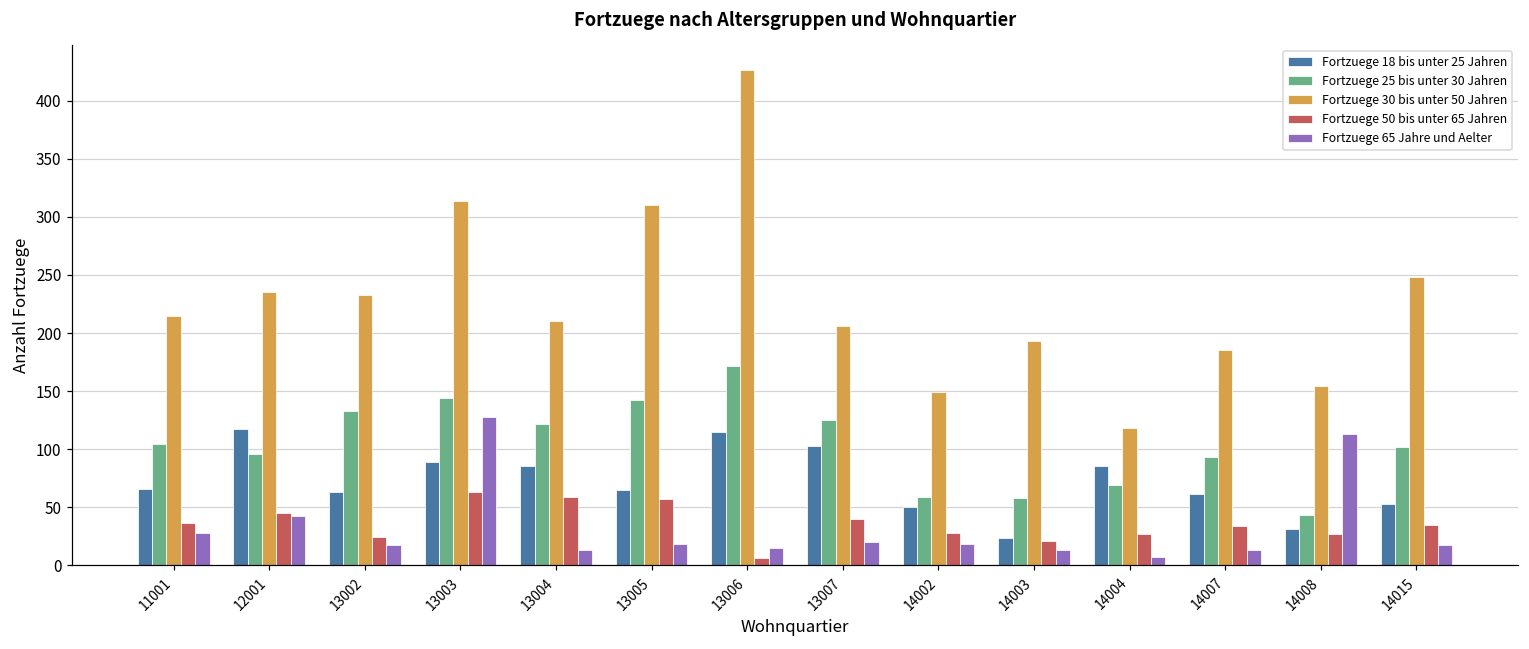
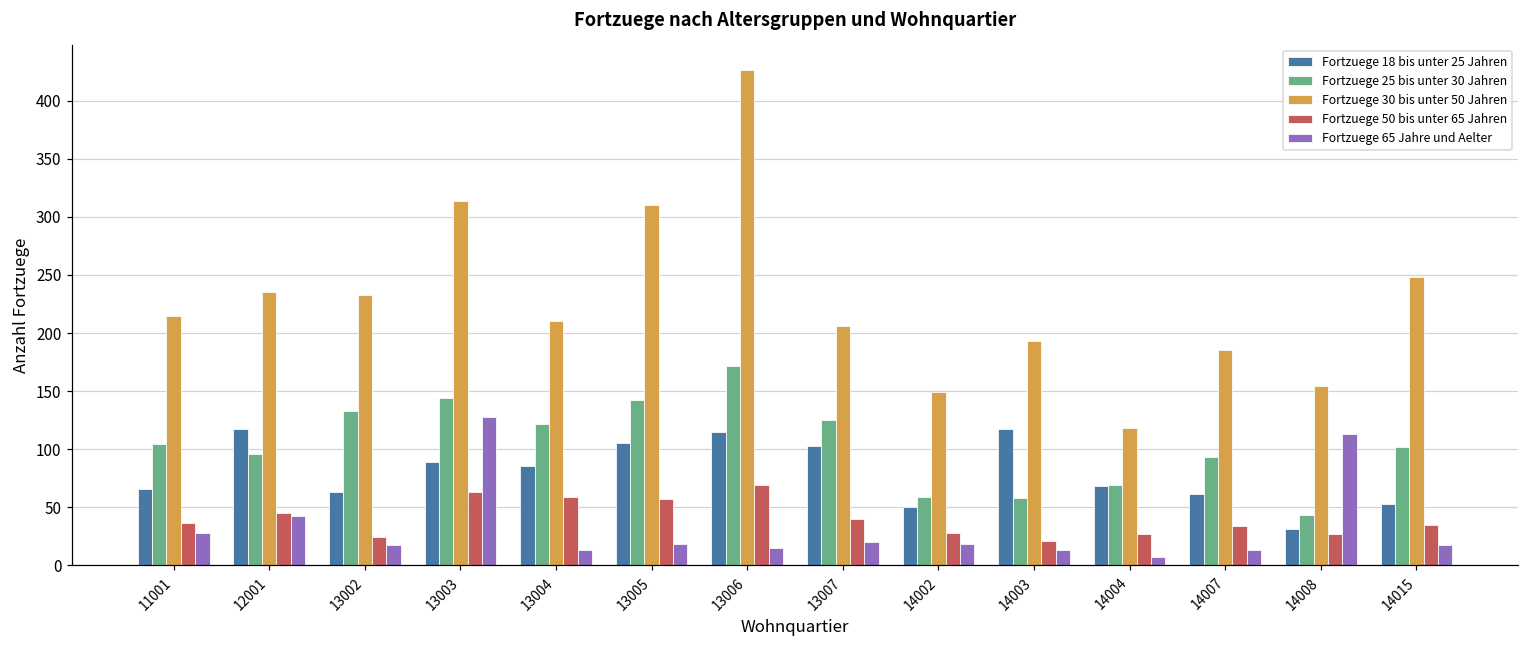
  {
    "Fortzuege 18 bis unter 25 Jahren": {
      "11001": 66,
      "12001": 117,
      "13002": 63,
      "13003": 89,
      "13004": 85,
-     "13005": 65,
+     "13005": 105,
      "13006": 115,
      "13007": 103,
      "14002": 50,
-     "14003": 23,
-     "14004": 85,
+     "14003": 117,
+     "14004": 68,
      "14007": 61,
      "14008": 31,
      "14015": 53
    },
    "Fortzuege 25 bis unter 30 Jahren": {
      "11001": 104,
      "12001": 96,
      "13002": 133,
      "13003": 144,
      "13004": 122,
      "13005": 142,
      "13006": 172,
      "13007": 125,
      "14002": 59,
      "14003": 58,
      "14004": 69,
      "14007": 93,
      "14008": 43,
      "14015": 102
    },
    "Fortzuege 30 bis unter 50 Jahren": {
      "11001": 215,
      "12001": 235,
      "13002": 233,
      "13003": 314,
      "13004": 210,
      "13005": 310,
      "13006": 427,
      "13007": 206,
      "14002": 149,
      "14003": 193,
      "14004": 118,
      "14007": 185,
      "14008": 154,
      "14015": 248
    },
    "Fortzuege 50 bis unter 65 Jahren": {
      "11001": 36,
      "12001": 45,
      "13002": 24,
      "13003": 63,
      "13004": 59,
      "13005": 57,
-     "13006": 6,
+     "13006": 69,
      "13007": 40,
      "14002": 28,
      "14003": 21,
      "14004": 27,
      "14007": 34,
      "14008": 27,
      "14015": 35
    },
    "Fortzuege 65 Jahre und Aelter": {
      "11001": 28,
      "12001": 42,
      "13002": 17,
      "13003": 128,
      "13004": 13,
      "13005": 18,
      "13006": 15,
      "13007": 20,
      "14002": 18,
      "14003": 13,
      "14004": 7,
      "14007": 13,
      "14008": 113,
      "14015": 17
    }
  }
